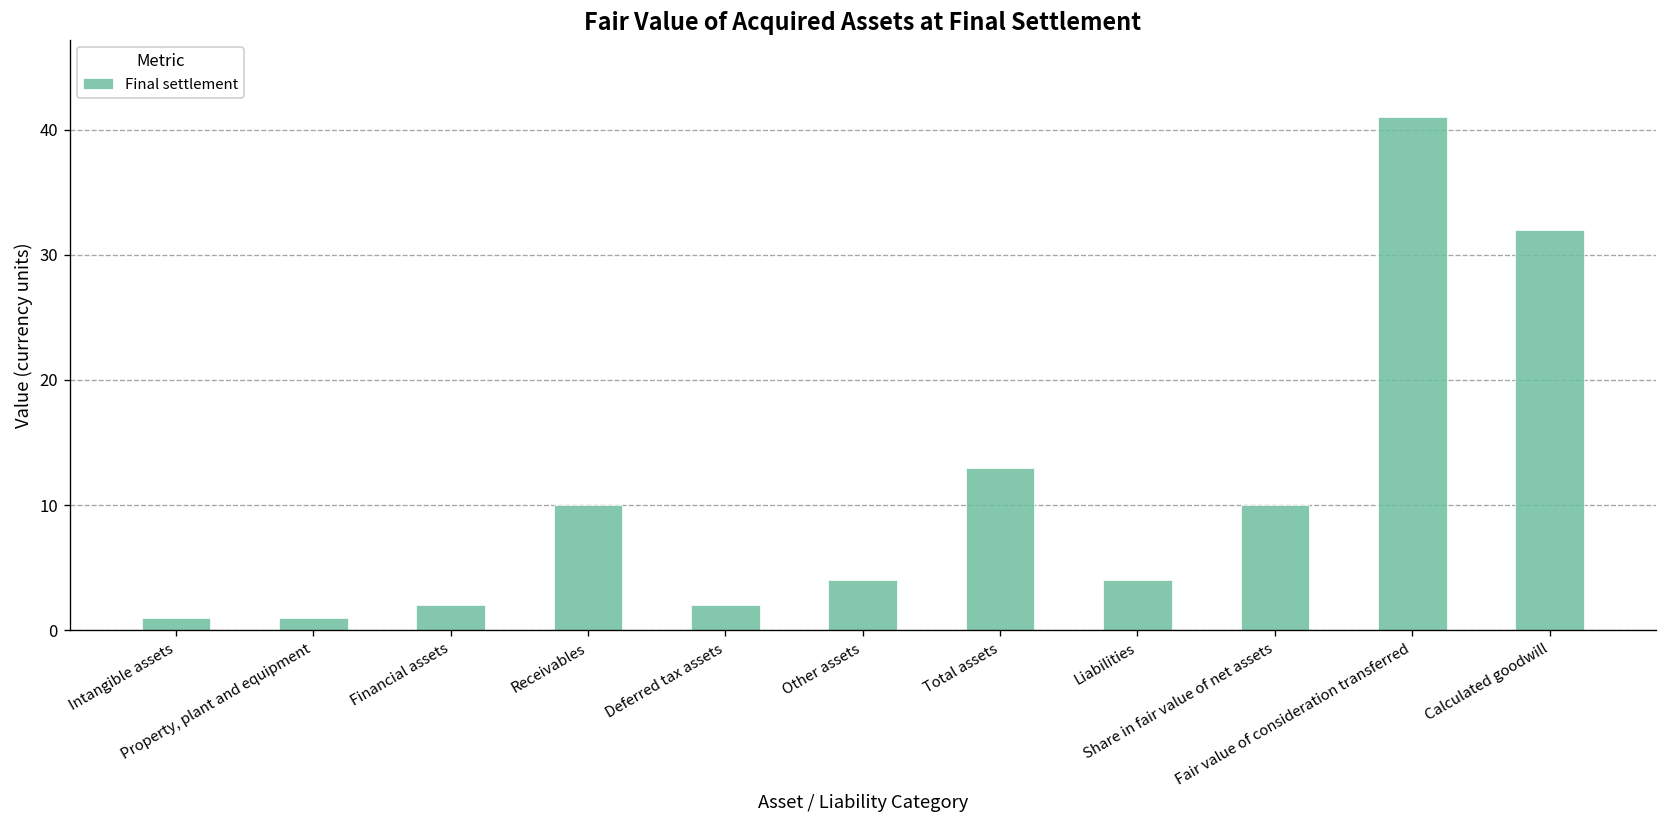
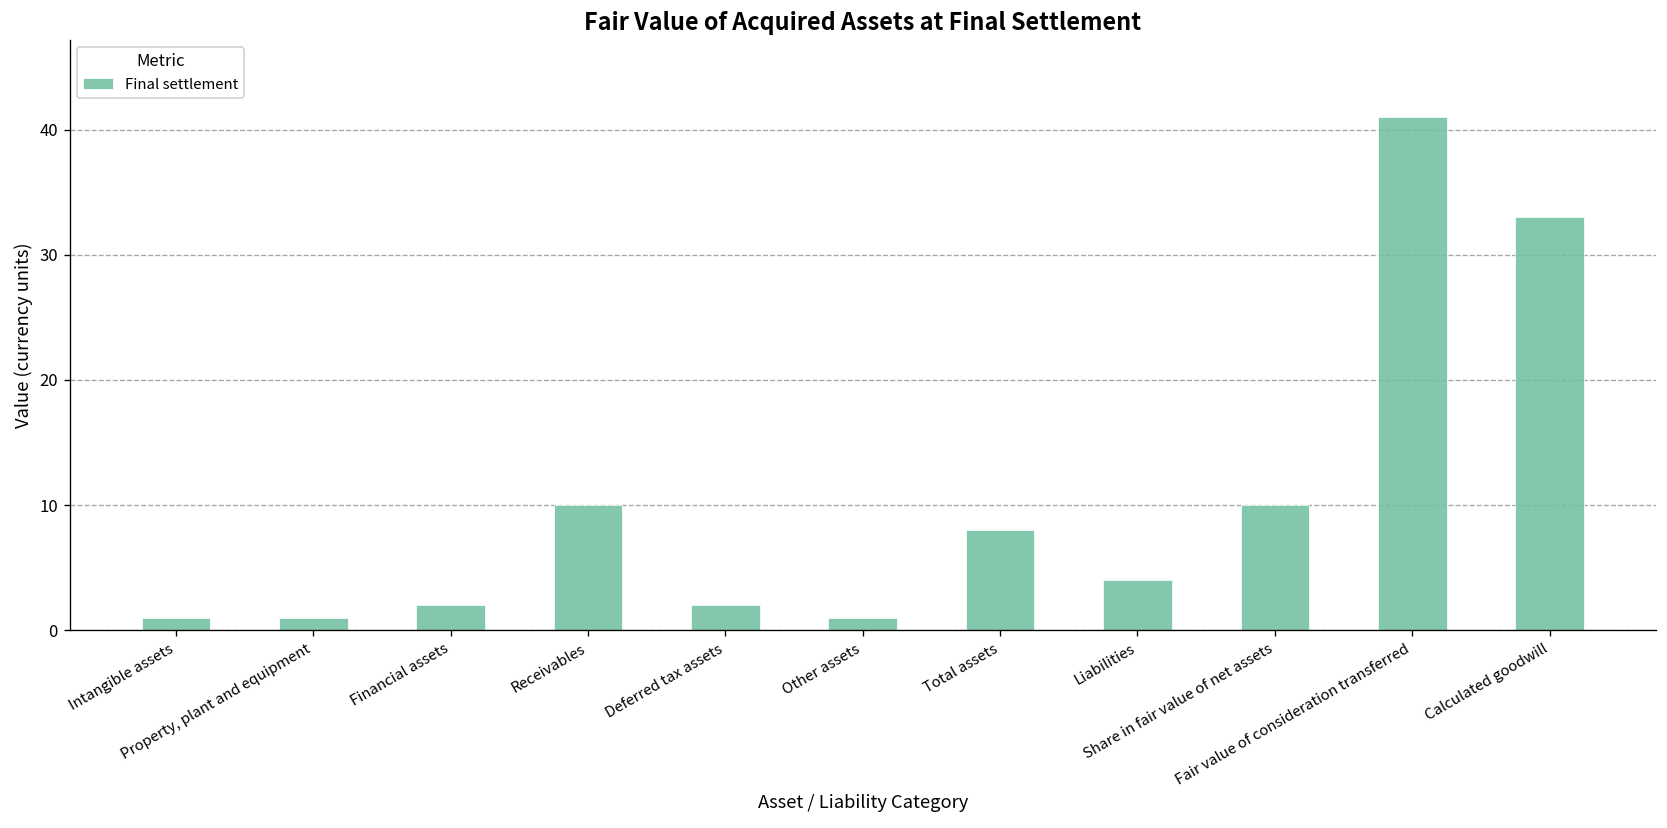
  {
    "Intangible assets": 1,
    "Property, plant and equipment": 1,
    "Financial assets": 2,
    "Receivables": 10,
    "Deferred tax assets": 2,
-   "Other assets": 4,
-   "Total assets": 13,
+   "Other assets": 1,
+   "Total assets": 8,
    "Liabilities": 4,
    "Share in fair value of net assets": 10,
    "Fair value of consideration transferred": 41,
-   "Calculated goodwill": 32
+   "Calculated goodwill": 33
  }
